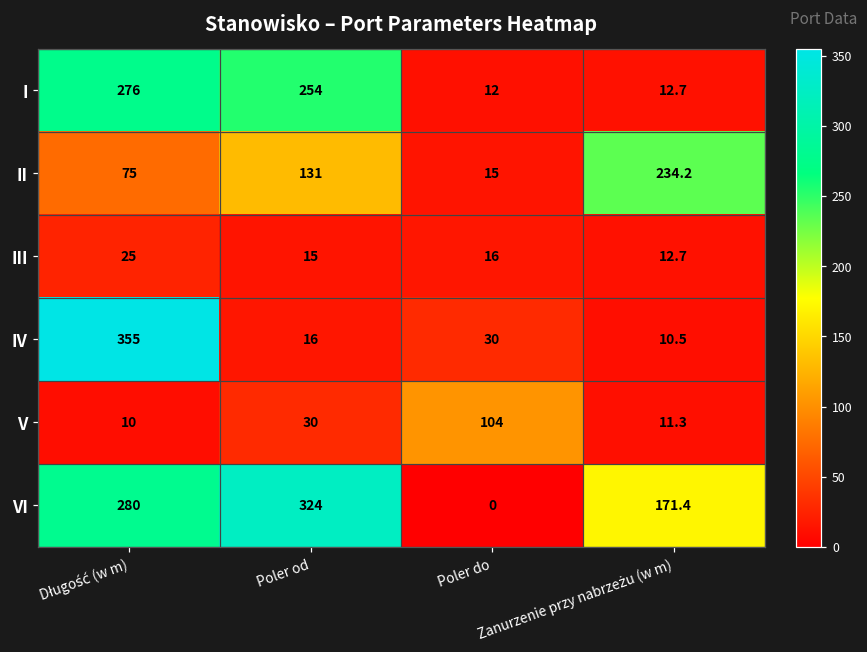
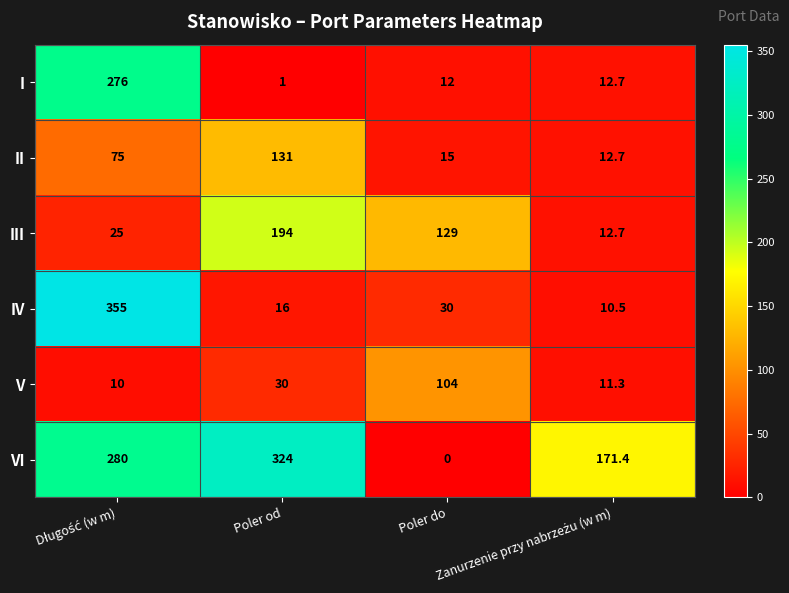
  {
    "I": {
      "Długość (w m)": 276,
-     "Poler od": 254,
+     "Poler od": 1,
      "Poler do": 12,
      "Zanurzenie przy nabrzeżu (w m)": 12.7
    },
    "II": {
      "Długość (w m)": 75,
      "Poler od": 131,
      "Poler do": 15,
-     "Zanurzenie przy nabrzeżu (w m)": 234.2
+     "Zanurzenie przy nabrzeżu (w m)": 12.7
    },
    "III": {
      "Długość (w m)": 25,
-     "Poler od": 15,
-     "Poler do": 16,
+     "Poler od": 194,
+     "Poler do": 129,
      "Zanurzenie przy nabrzeżu (w m)": 12.7
    },
    "IV": {
      "Długość (w m)": 355,
      "Poler od": 16,
      "Poler do": 30,
      "Zanurzenie przy nabrzeżu (w m)": 10.5
    },
    "V": {
      "Długość (w m)": 10,
      "Poler od": 30,
      "Poler do": 104,
      "Zanurzenie przy nabrzeżu (w m)": 11.3
    },
    "VI": {
      "Długość (w m)": 280,
      "Poler od": 324,
      "Poler do": 0,
      "Zanurzenie przy nabrzeżu (w m)": 171.4
    }
  }
